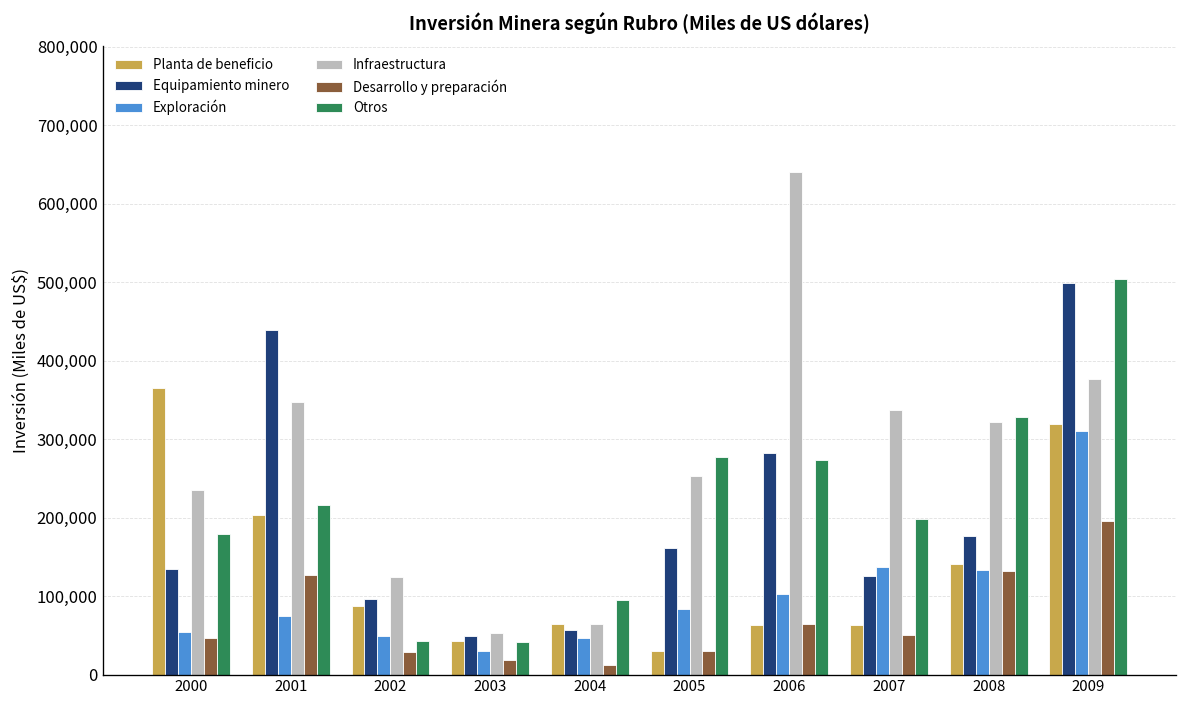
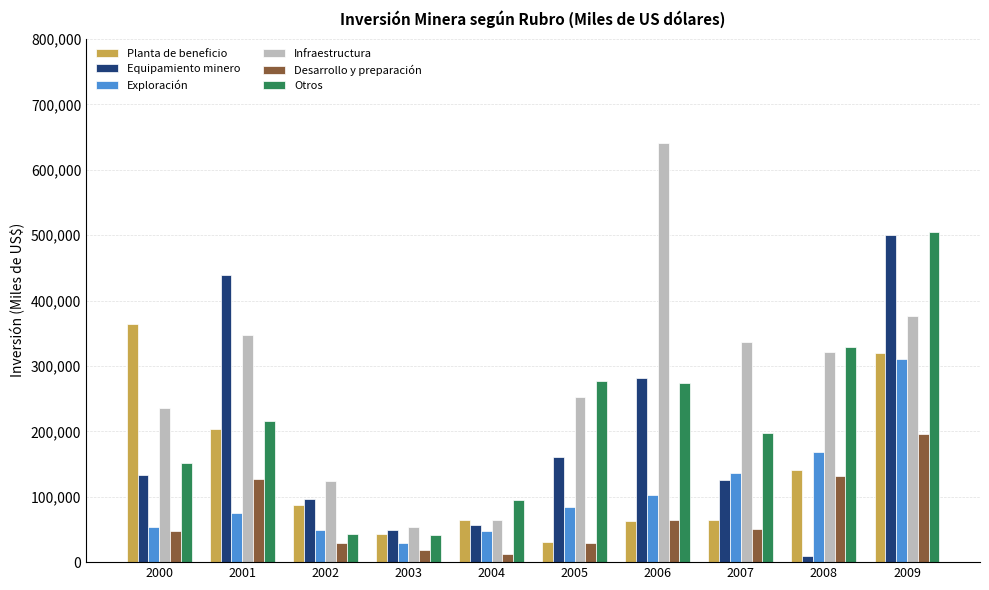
  {
    "Planta de beneficio": {
      "2000": "360,000",
      "2001": "200,000",
      "2002": "90,000",
      "2003": "40,000",
      "2004": "60,000",
      "2005": "30,000",
      "2006": "60,000",
      "2007": "60,000",
      "2008": "140,000",
      "2009": "320,000"
    },
    "Equipamiento minero": {
      "2000": "130,000",
      "2001": "440,000",
      "2002": "100,000",
      "2003": "50,000",
      "2004": "60,000",
      "2005": "160,000",
      "2006": "280,000",
      "2007": "130,000",
-     "2008": "180,000",
+     "2008": "10,000",
      "2009": "500,000"
    },
    "Exploración": {
      "2000": "50,000",
      "2001": "80,000",
      "2002": "50,000",
      "2003": "30,000",
      "2004": "50,000",
      "2005": "80,000",
      "2006": "100,000",
      "2007": "140,000",
-     "2008": "130,000",
+     "2008": "170,000",
      "2009": "310,000"
    },
    "Infraestructura": {
      "2000": "240,000",
      "2001": "350,000",
      "2002": "120,000",
      "2003": "50,000",
      "2004": "60,000",
      "2005": "250,000",
      "2006": "640,000",
      "2007": "340,000",
      "2008": "320,000",
      "2009": "380,000"
    },
    "Desarrollo y preparación": {
      "2000": "50,000",
      "2001": "130,000",
      "2002": "30,000",
      "2003": "20,000",
      "2004": "10,000",
      "2005": "30,000",
      "2006": "60,000",
      "2007": "50,000",
      "2008": "130,000",
      "2009": "200,000"
    },
    "Otros": {
-     "2000": "180,000",
+     "2000": "150,000",
      "2001": "220,000",
      "2002": "40,000",
      "2003": "40,000",
      "2004": "90,000",
      "2005": "280,000",
      "2006": "270,000",
      "2007": "200,000",
      "2008": "330,000",
      "2009": "500,000"
    }
  }
